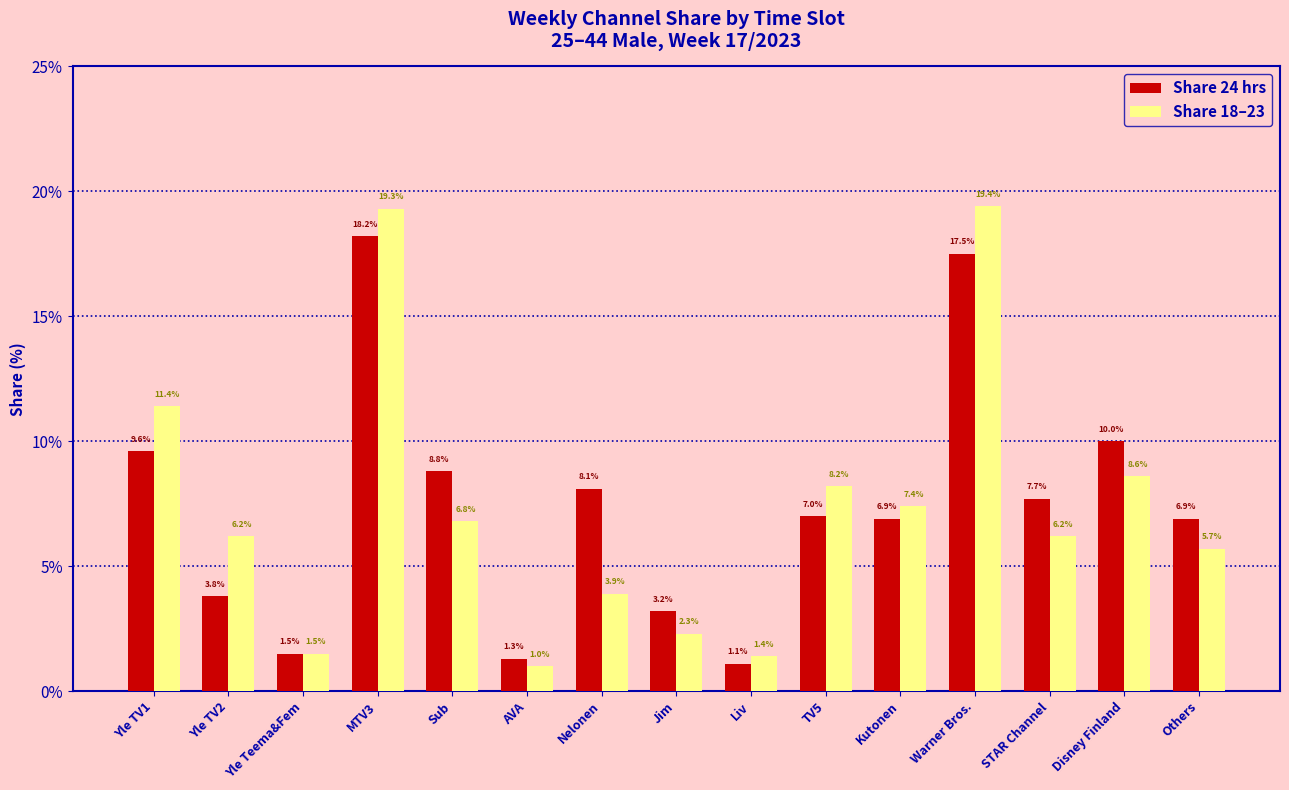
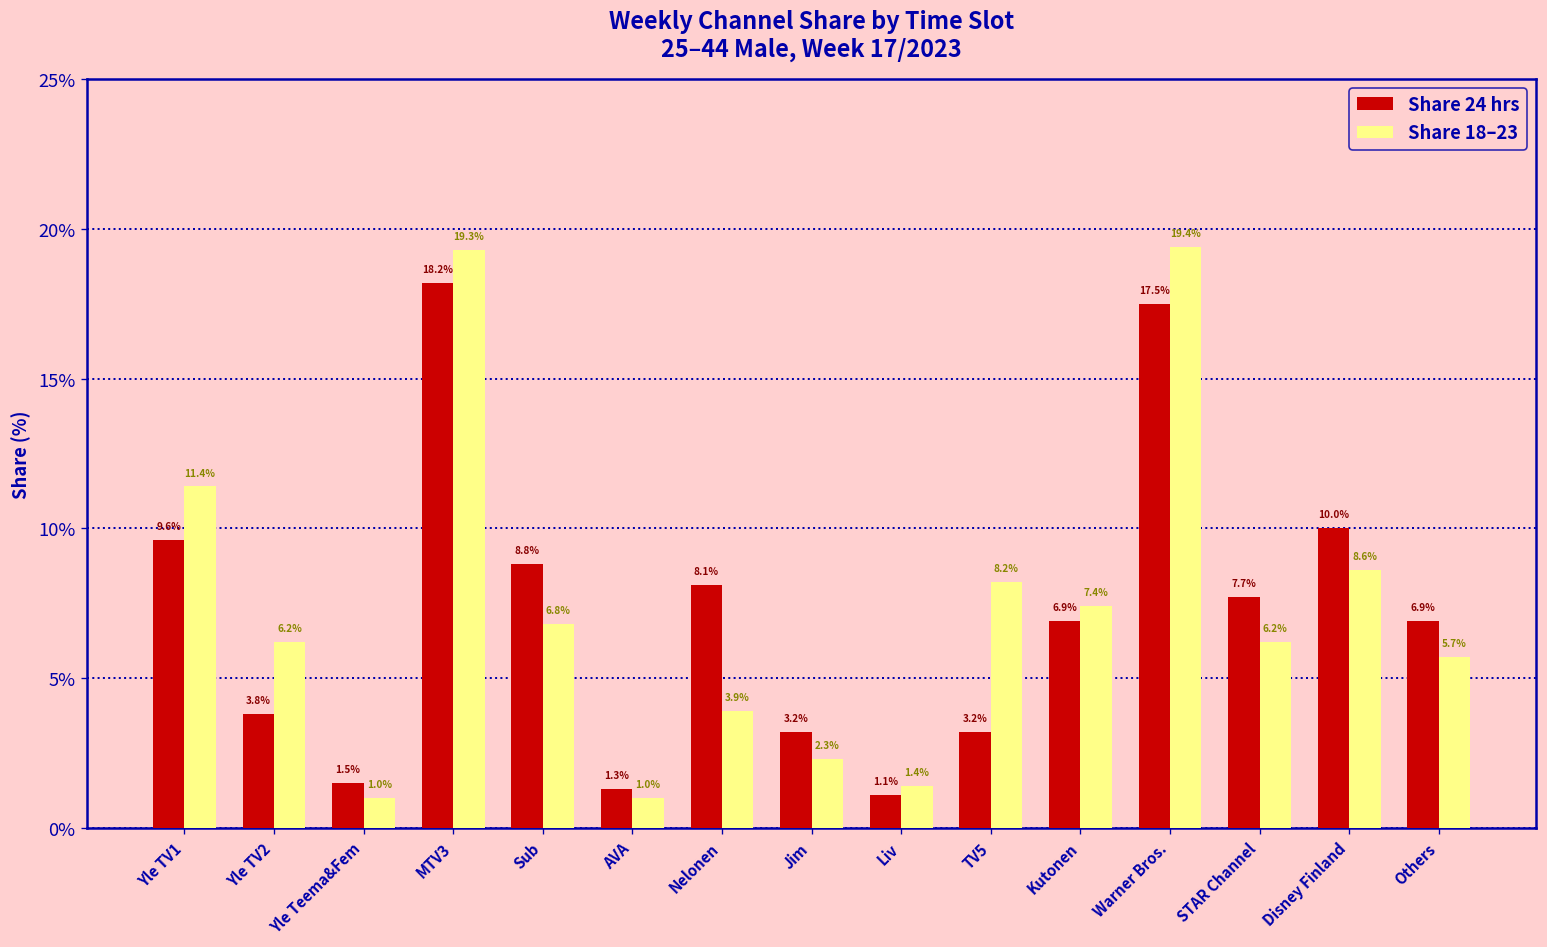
  {
    "Share 24 hrs": {
      "Yle TV1": "9.6%",
      "Yle TV2": "3.8%",
      "Yle Teema&Fem": "1.5%",
      "MTV3": "18.2%",
      "Sub": "8.8%",
      "AVA": "1.3%",
      "Nelonen": "8.1%",
      "Jim": "3.2%",
      "Liv": "1.1%",
-     "TV5": "7.0%",
+     "TV5": "3.2%",
      "Kutonen": "6.9%",
      "Warner Bros.": "17.5%",
      "STAR Channel": "7.7%",
      "Disney Finland": "10.0%",
      "Others": "6.9%"
    },
    "Share 18–23": {
      "Yle TV1": "11.4%",
      "Yle TV2": "6.2%",
-     "Yle Teema&Fem": "1.5%",
+     "Yle Teema&Fem": "1.0%",
      "MTV3": "19.3%",
      "Sub": "6.8%",
      "AVA": "1.0%",
      "Nelonen": "3.9%",
      "Jim": "2.3%",
      "Liv": "1.4%",
      "TV5": "8.2%",
      "Kutonen": "7.4%",
      "Warner Bros.": "19.4%",
      "STAR Channel": "6.2%",
      "Disney Finland": "8.6%",
      "Others": "5.7%"
    }
  }
